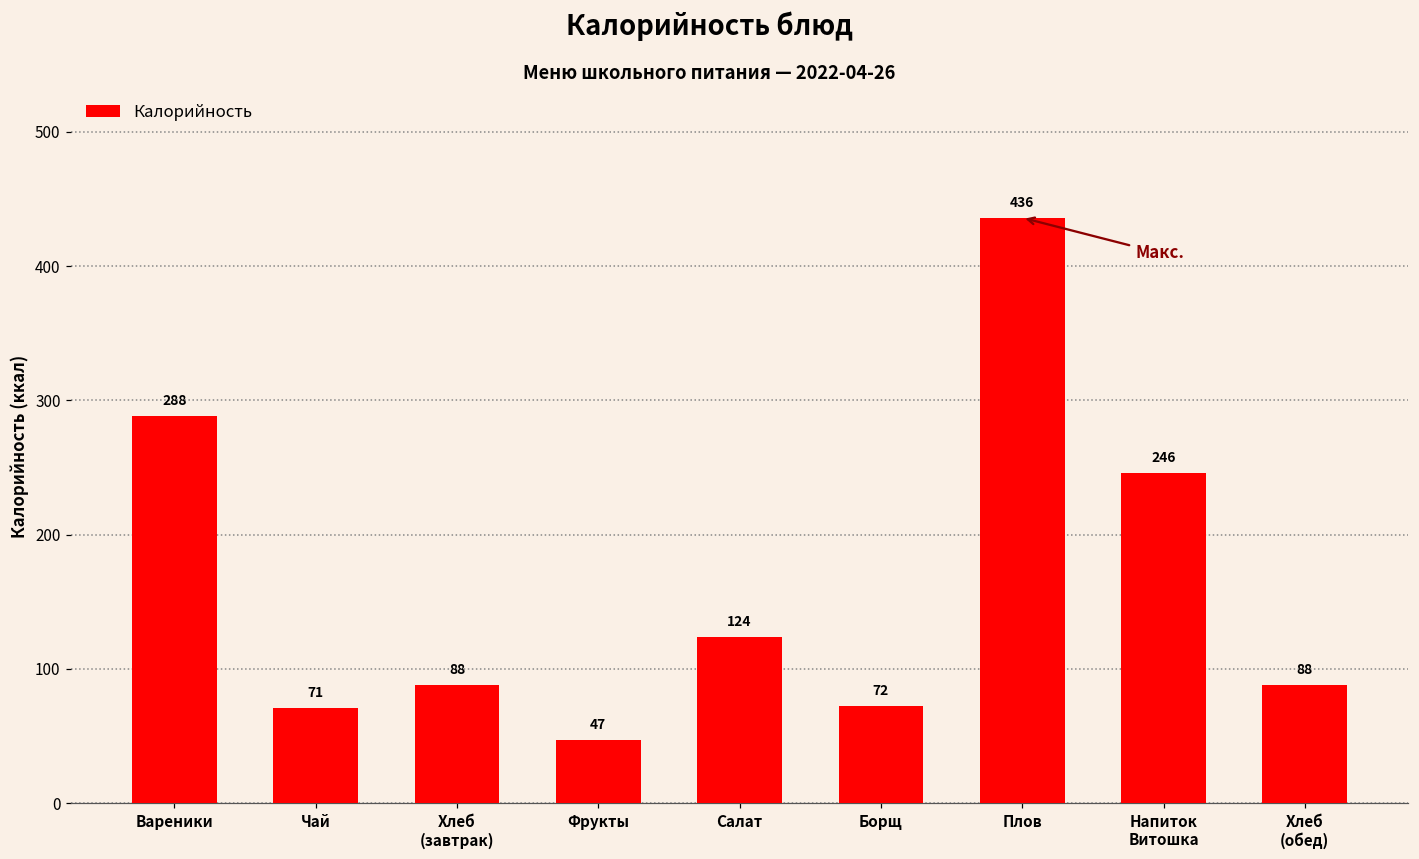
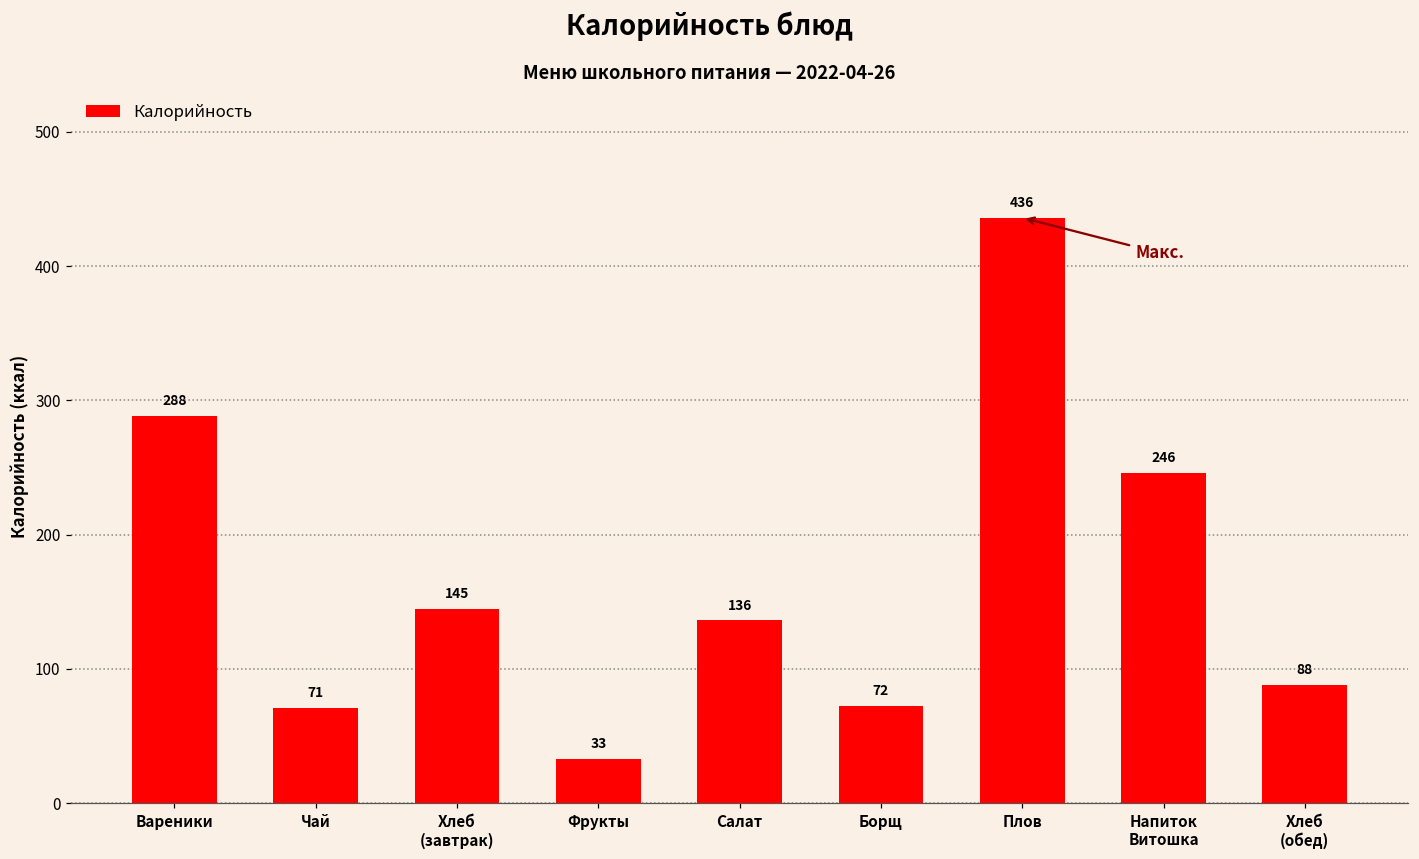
  {
    "Вареники": 288,
    "Чай": 71,
-   "Хлеб (завтрак)": 88,
-   "Фрукты": 47,
-   "Салат": 124,
+   "Хлеб (завтрак)": 145,
+   "Фрукты": 33,
+   "Салат": 136,
    "Борщ": 72,
    "Плов": 436,
    "Напиток Витошка": 246,
    "Хлеб (обед)": 88
  }
